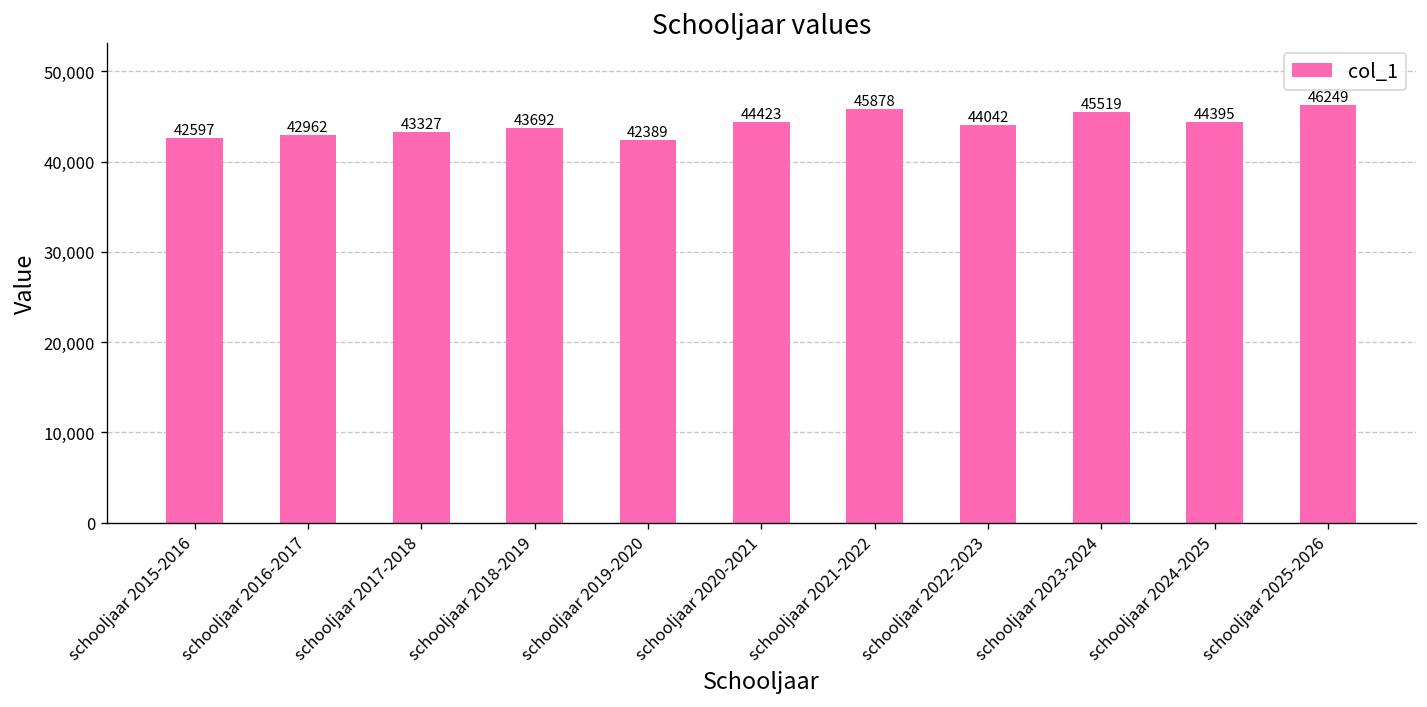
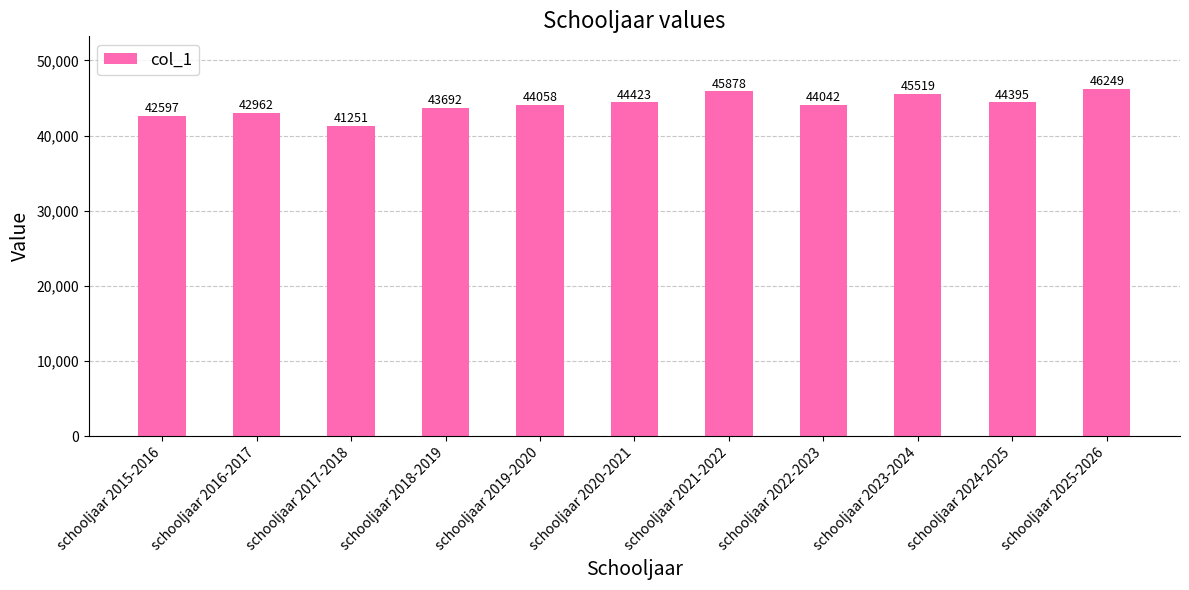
  {
    "schooljaar 2015-2016": 42597,
    "schooljaar 2016-2017": 42962,
-   "schooljaar 2017-2018": 43327,
+   "schooljaar 2017-2018": 41251,
    "schooljaar 2018-2019": 43692,
-   "schooljaar 2019-2020": 42389,
+   "schooljaar 2019-2020": 44058,
    "schooljaar 2020-2021": 44423,
    "schooljaar 2021-2022": 45878,
    "schooljaar 2022-2023": 44042,
    "schooljaar 2023-2024": 45519,
    "schooljaar 2024-2025": 44395,
    "schooljaar 2025-2026": 46249
  }
